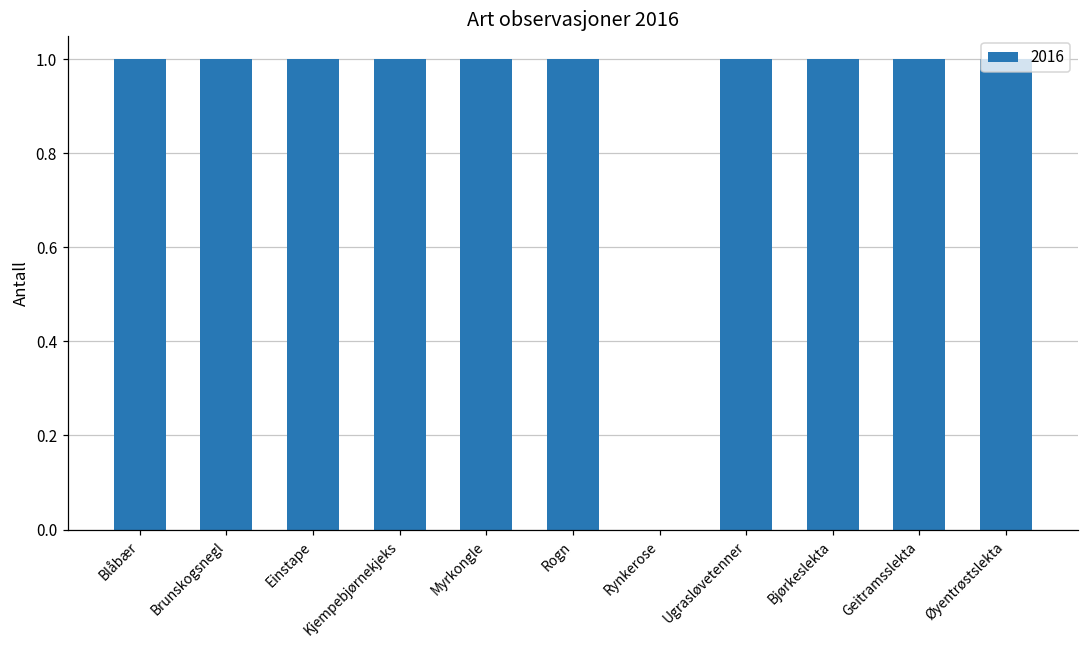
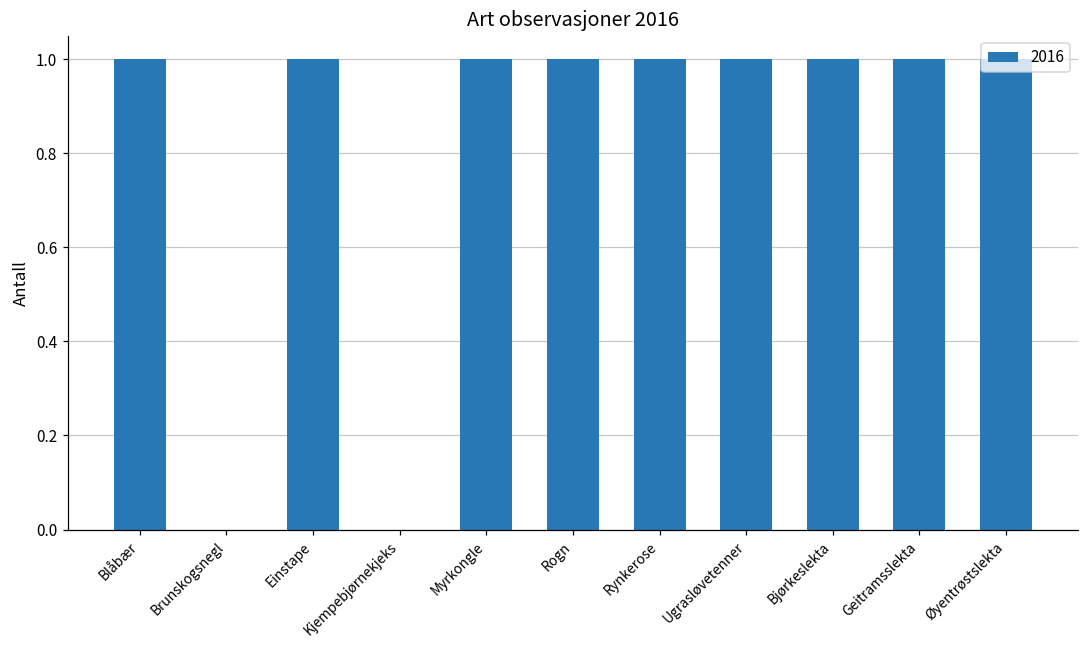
  {
    "Blåbær": 1,
-   "Brunskogsnegl": 1,
+   "Brunskogsnegl": 0,
    "Einstape": 1,
-   "Kjempebjørnekjeks": 1,
+   "Kjempebjørnekjeks": 0,
    "Myrkongle": 1,
    "Rogn": 1,
-   "Rynkerose": 0,
+   "Rynkerose": 1,
    "Ugrasløvetenner": 1,
    "Bjørkeslekta": 1,
    "Geitramsslekta": 1
  }
